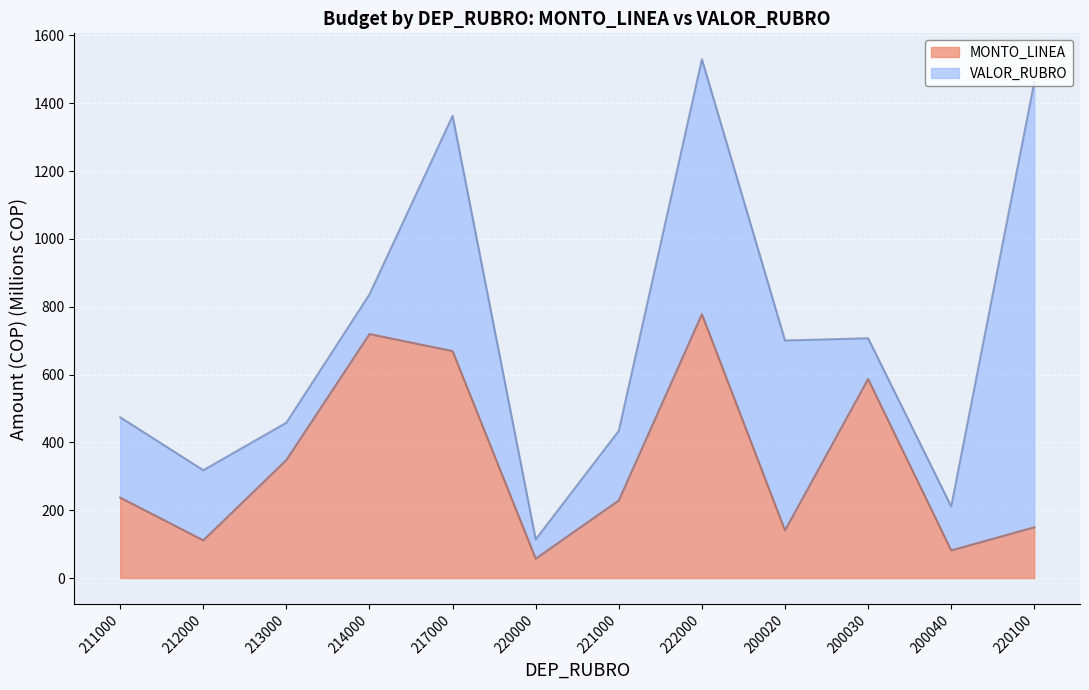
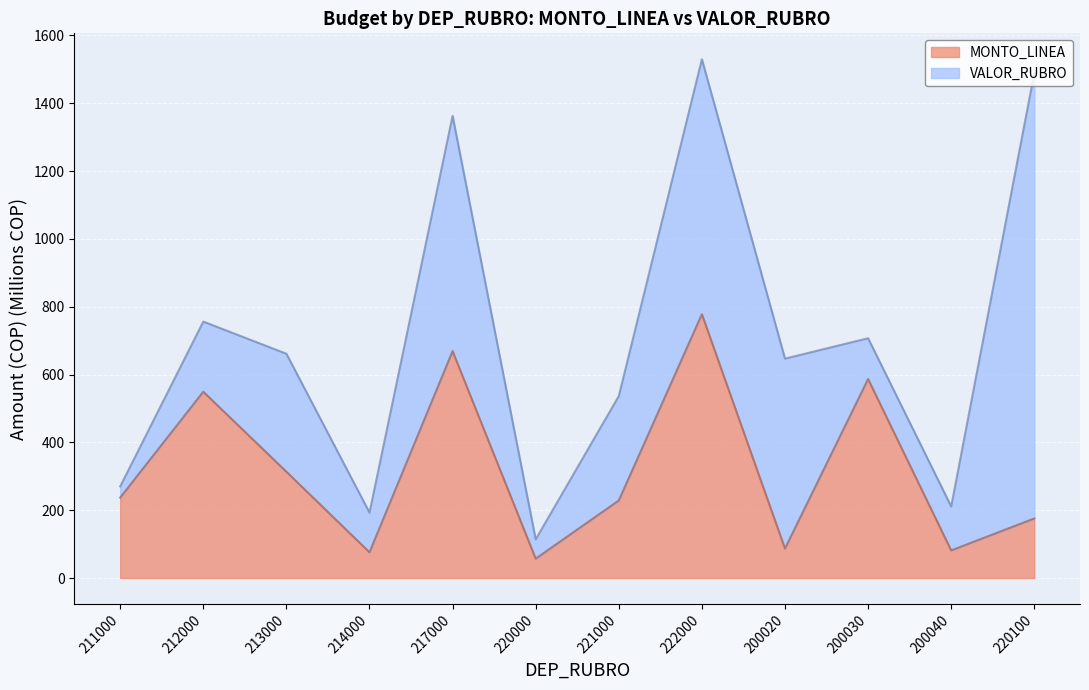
  {
    "MONTO_LINEA": {
      "211000": 240,
-     "212000": 110,
-     "213000": 350,
-     "214000": 720,
+     "212000": 550,
+     "213000": 310,
+     "214000": 80,
      "217000": 670,
      "220000": 60,
      "221000": 230,
      "222000": 780,
-     "200020": 140,
+     "200020": 90,
      "200030": 590,
      "200040": 80,
-     "220100": 150
+     "220100": 180
    },
    "VALOR_RUBRO": {
-     "211000": 240,
+     "211000": 30,
      "212000": 210,
-     "213000": 110,
+     "213000": 350,
      "214000": 120,
      "217000": 690,
      "220000": 60,
-     "221000": 210,
+     "221000": 310,
      "222000": 750,
      "200020": 560,
      "200030": 120,
      "200040": 130
    }
  }
